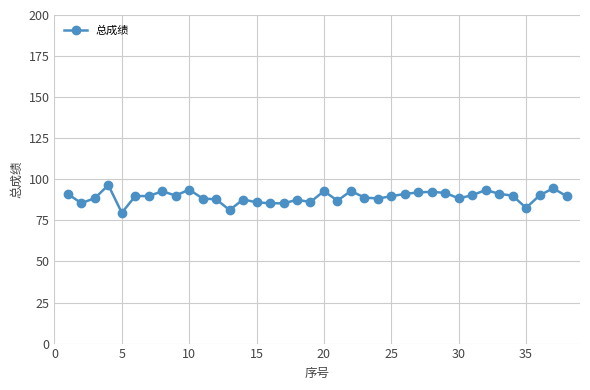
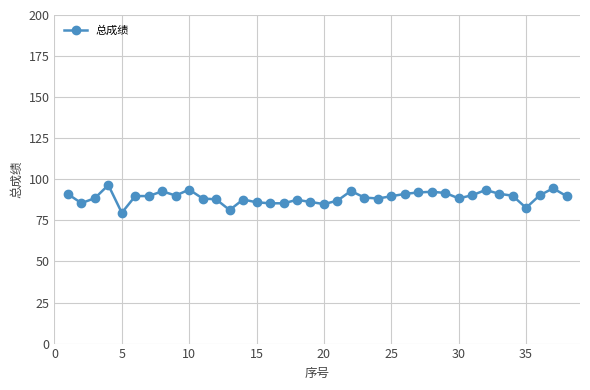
  {
    "5": 80,
    "10": 94,
    "15": 86,
-   "20": 93,
+   "20": 85,
    "25": 90,
    "30": 88,
    "35": 83
  }
